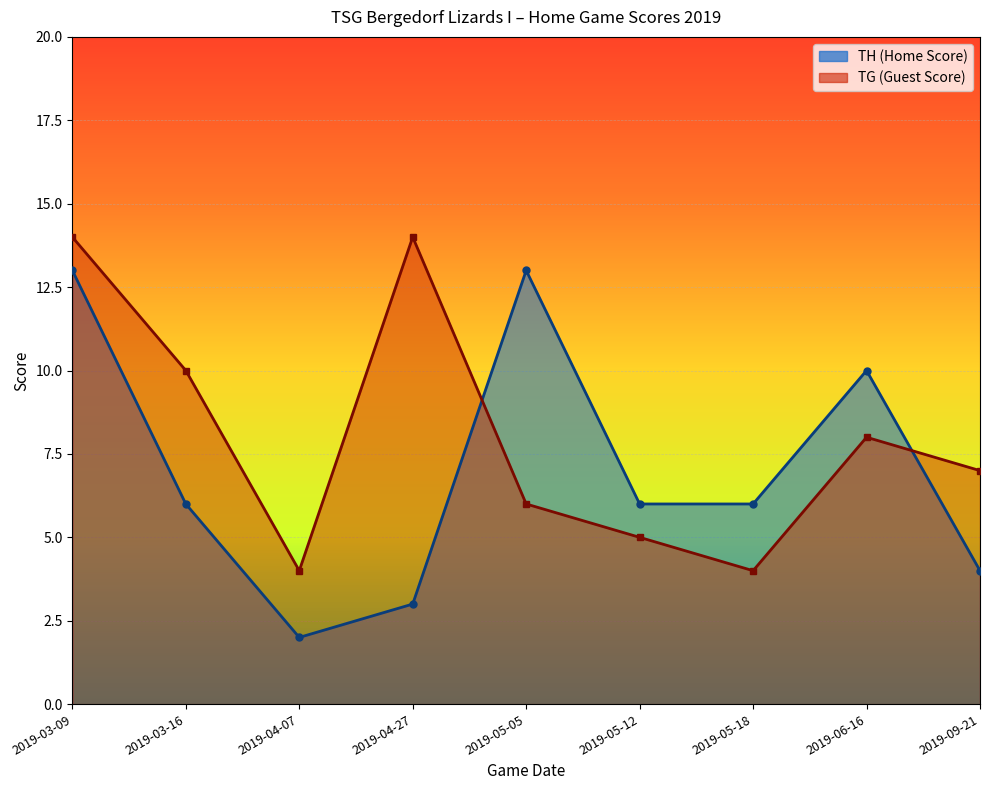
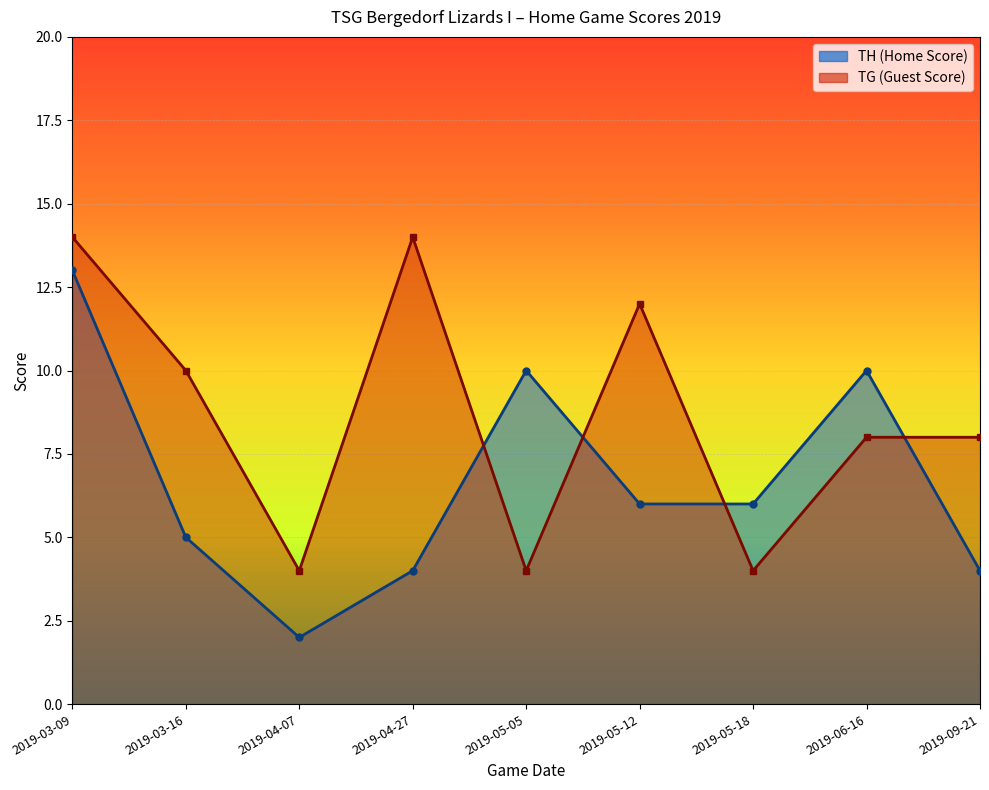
  {
    "TH (Home Score)": {
      "2019-03-09": 13,
-     "2019-03-16": 6,
+     "2019-03-16": 5,
      "2019-04-07": 2,
-     "2019-04-27": 3,
-     "2019-05-05": 13,
+     "2019-04-27": 4,
+     "2019-05-05": 10,
      "2019-05-12": 6,
      "2019-05-18": 6,
      "2019-06-16": 10,
      "2019-09-21": 4
    },
    "TG (Guest Score)": {
      "2019-03-09": 14,
      "2019-03-16": 10,
      "2019-04-07": 4,
      "2019-04-27": 14,
-     "2019-05-05": 6,
-     "2019-05-12": 5,
+     "2019-05-05": 4,
+     "2019-05-12": 12,
      "2019-05-18": 4,
      "2019-06-16": 8,
-     "2019-09-21": 7
+     "2019-09-21": 8
    }
  }
